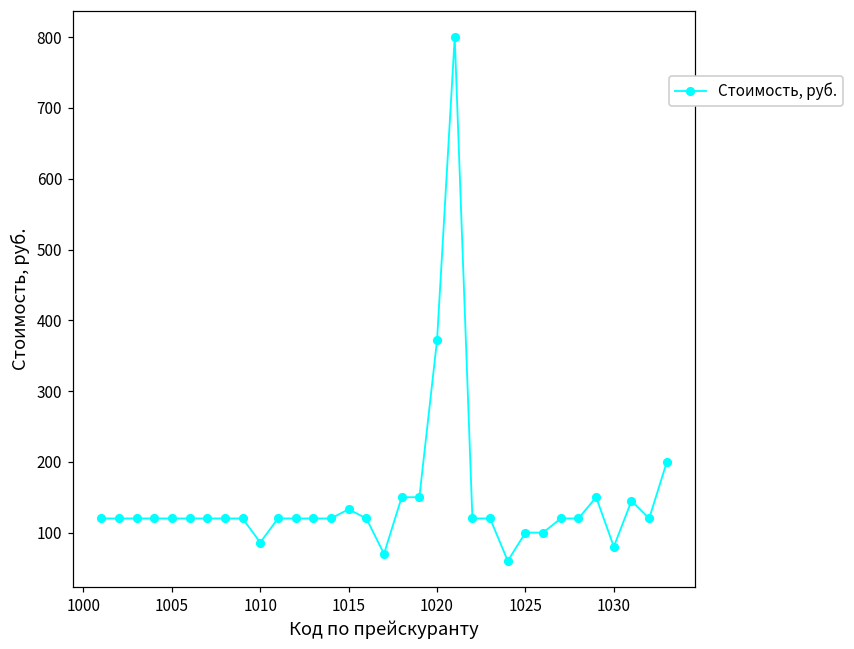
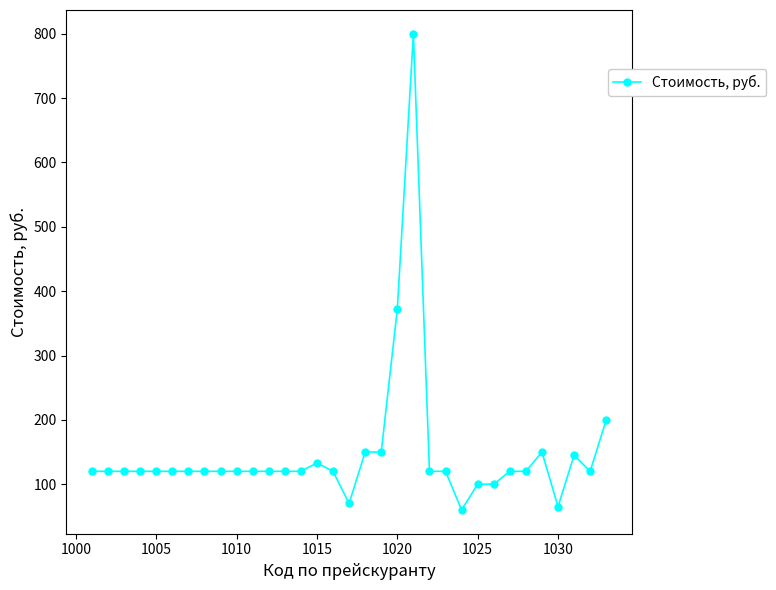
  {
    "1005": 120,
-   "1010": 90,
+   "1010": 120,
    "1015": 130,
    "1020": 370,
    "1025": 100,
-   "1030": 80
+   "1030": 70
  }
